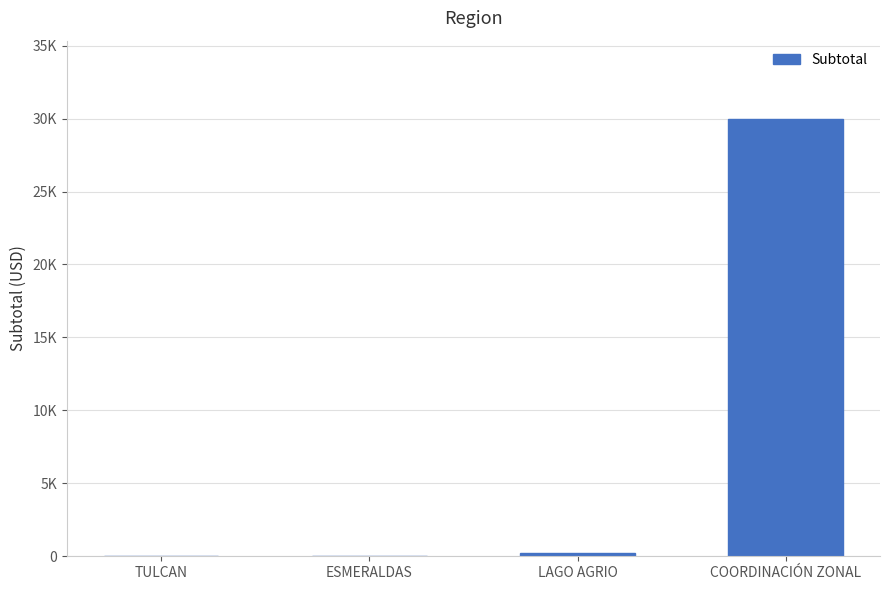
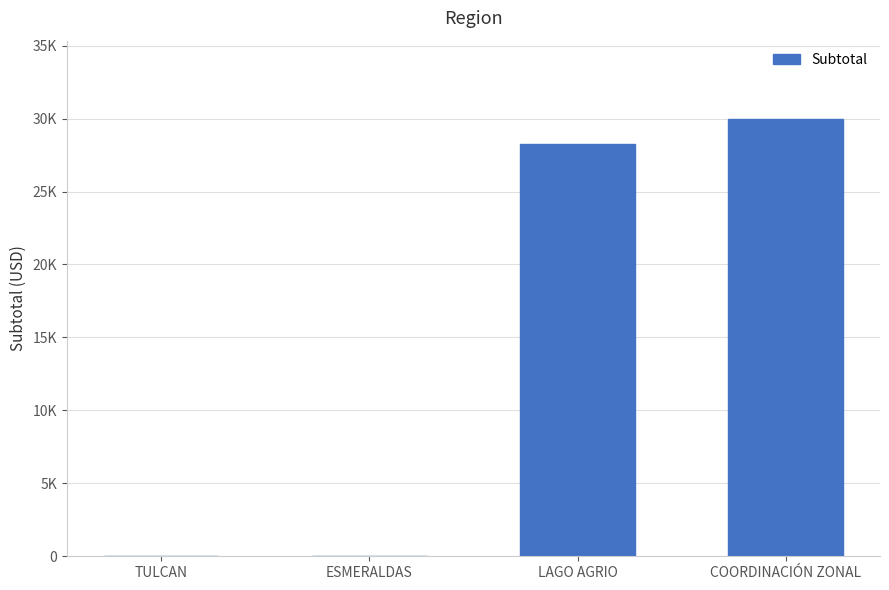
  {
    "TULCAN": 0,
    "ESMERALDAS": 0,
-   "LAGO AGRIO": 200,
+   "LAGO AGRIO": 28200,
    "COORDINACIÓN ZONAL": 30000
  }
